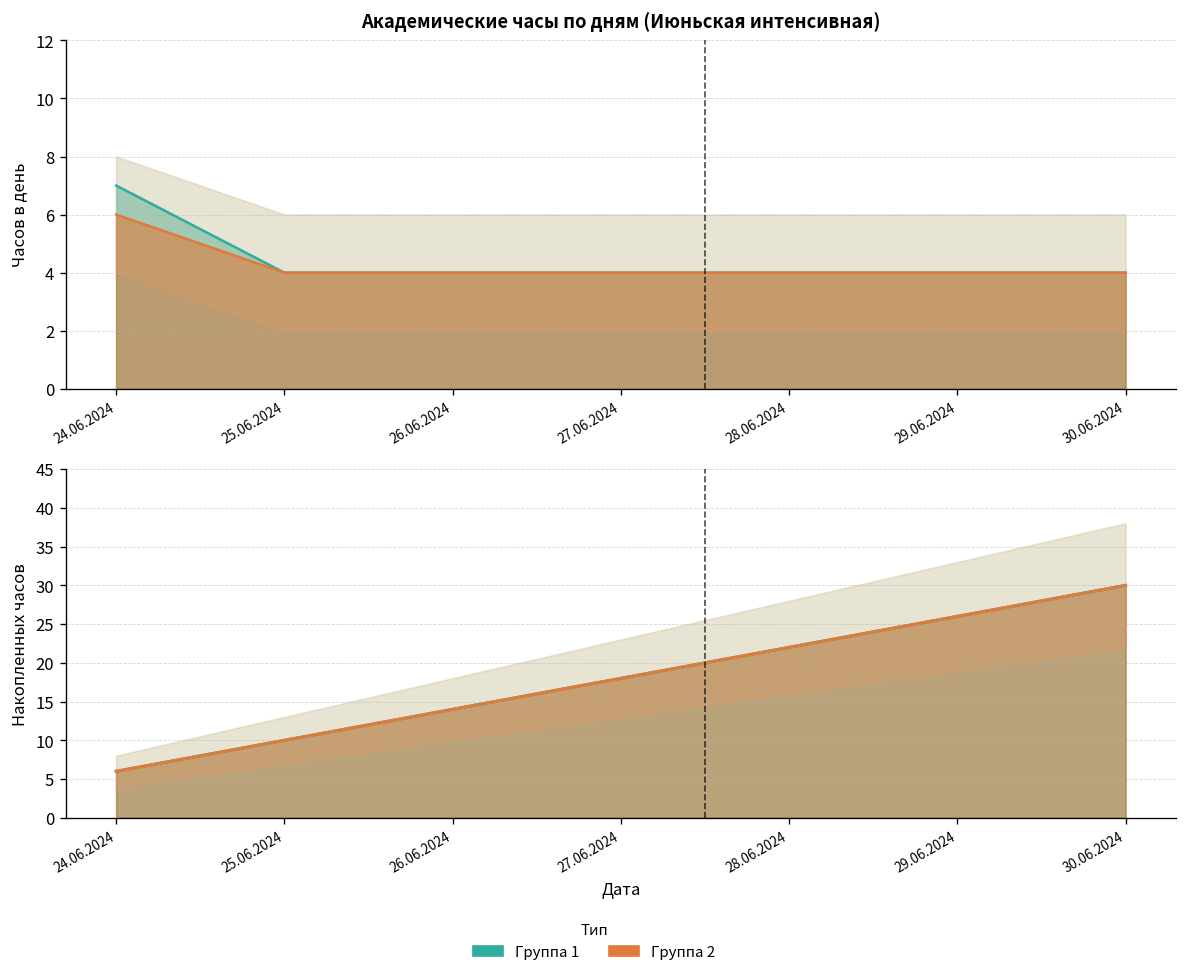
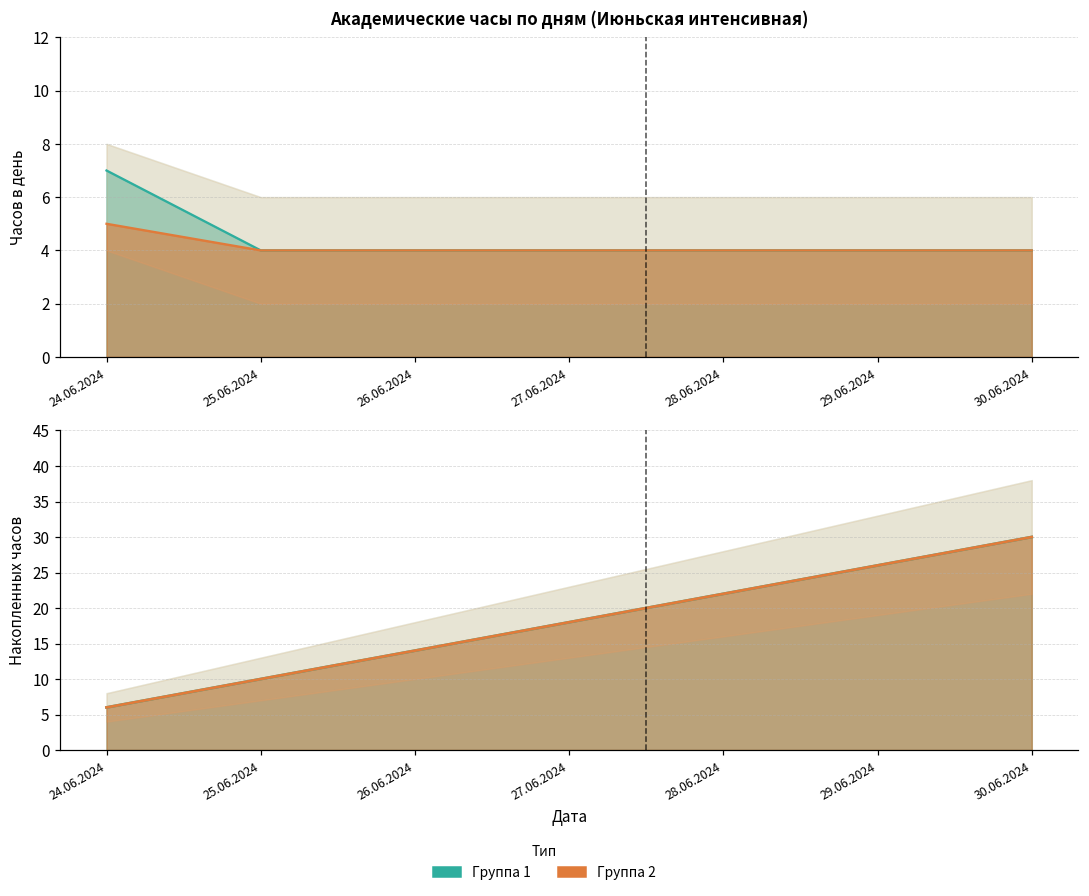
  {
    "Академические часы по дням (Июньская интенсивная)": {
      "Группа 1": {
        "24.06.2024": 7
      },
      "Группа 2": {
-       "24.06.2024": 6
+       "24.06.2024": 5
      }
    }
  }
